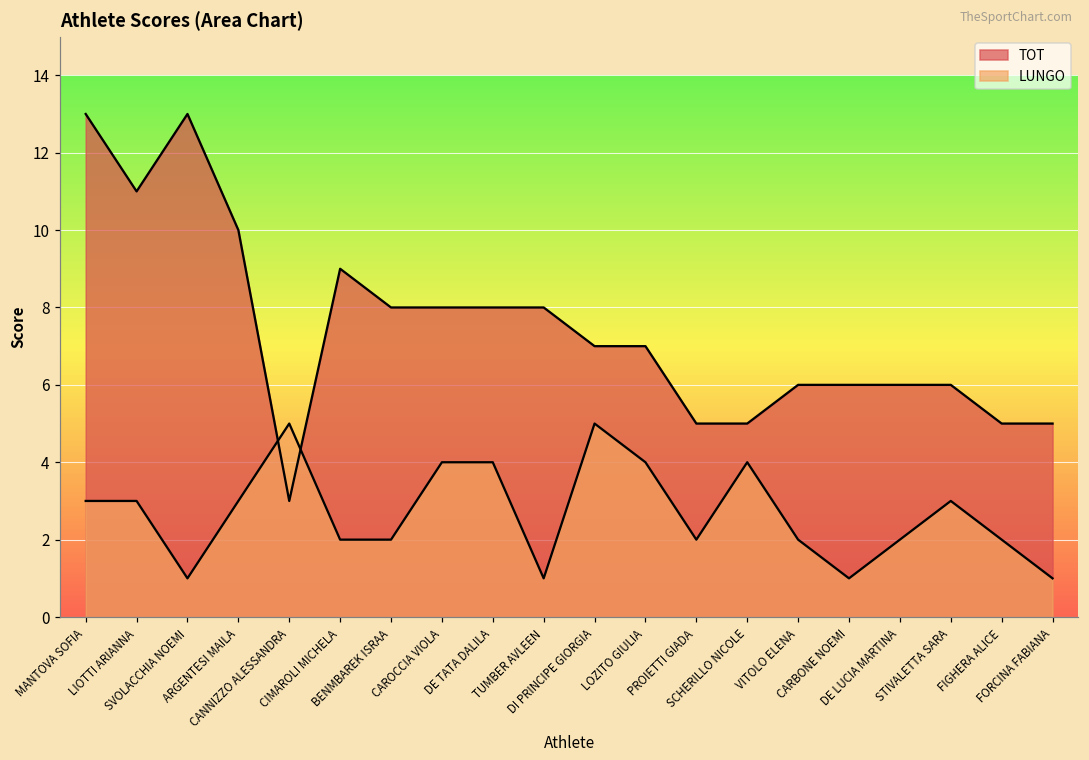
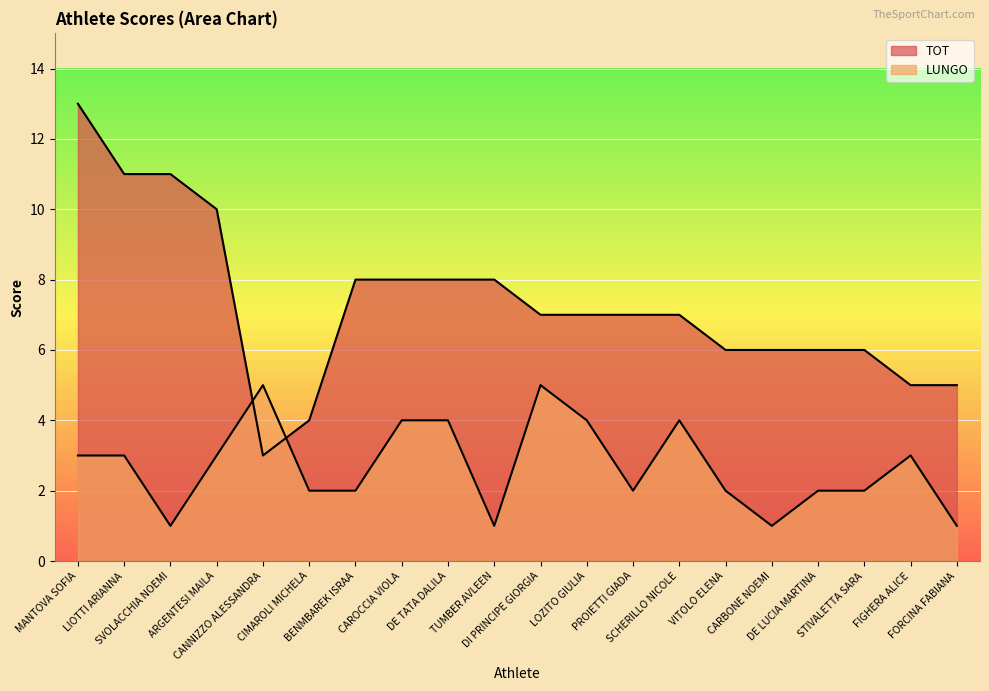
  {
    "TOT": {
      "MANTOVA SOFIA": 13,
      "LIOTTI ARIANNA": 11,
-     "SVOLACCHIA NOEMI": 13,
+     "SVOLACCHIA NOEMI": 11,
      "ARGENTESI MAILA": 10,
      "CANNIZZO ALESSANDRA": 3,
-     "CIMAROLI MICHELA": 9,
+     "CIMAROLI MICHELA": 4,
      "BENMBAREK ISRAA": 8,
      "CAROCCIA VIOLA": 8,
      "DE TATA DALILA": 8,
      "TUMBER AVLEEN": 8,
      "DI PRINCIPE GIORGIA": 7,
      "LOZITO GIULIA": 7,
-     "PROIETTI GIADA": 5,
-     "SCHERILLO NICOLE": 5,
+     "PROIETTI GIADA": 7,
+     "SCHERILLO NICOLE": 7,
      "VITOLO ELENA": 6,
      "CARBONE NOEMI": 6,
      "DE LUCIA MARTINA": 6,
      "STIVALETTA SARA": 6,
      "FIGHERA ALICE": 5,
      "FORCINA FABIANA": 5
    },
    "LUNGO": {
      "MANTOVA SOFIA": 3,
      "LIOTTI ARIANNA": 3,
      "SVOLACCHIA NOEMI": 1,
      "ARGENTESI MAILA": 3,
      "CANNIZZO ALESSANDRA": 5,
      "CIMAROLI MICHELA": 2,
      "BENMBAREK ISRAA": 2,
      "CAROCCIA VIOLA": 4,
      "DE TATA DALILA": 4,
      "TUMBER AVLEEN": 1,
      "DI PRINCIPE GIORGIA": 5,
      "LOZITO GIULIA": 4,
      "PROIETTI GIADA": 2,
      "SCHERILLO NICOLE": 4,
      "VITOLO ELENA": 2,
      "CARBONE NOEMI": 1,
      "DE LUCIA MARTINA": 2,
-     "STIVALETTA SARA": 3,
-     "FIGHERA ALICE": 2,
+     "STIVALETTA SARA": 2,
+     "FIGHERA ALICE": 3,
      "FORCINA FABIANA": 1
    }
  }
